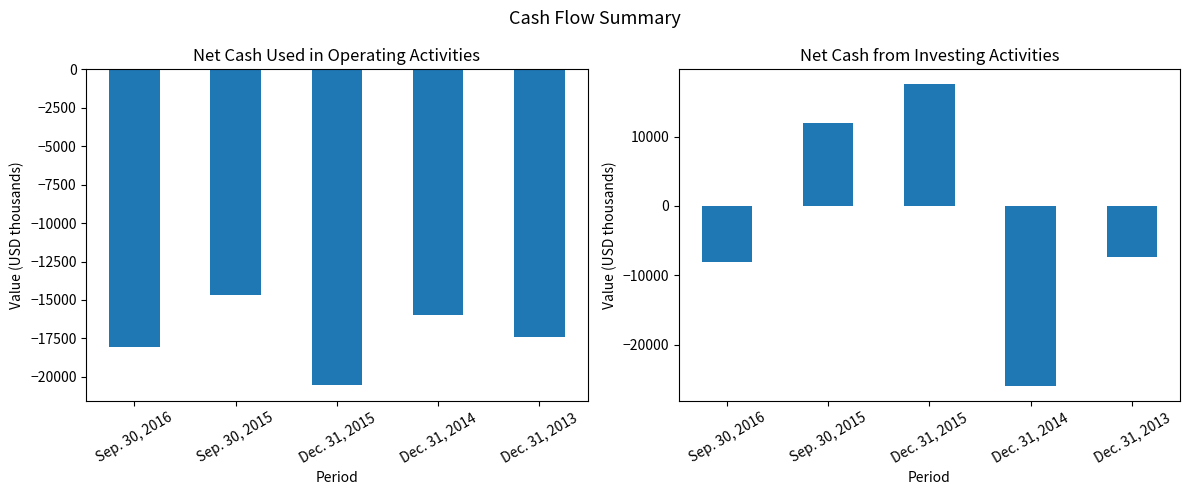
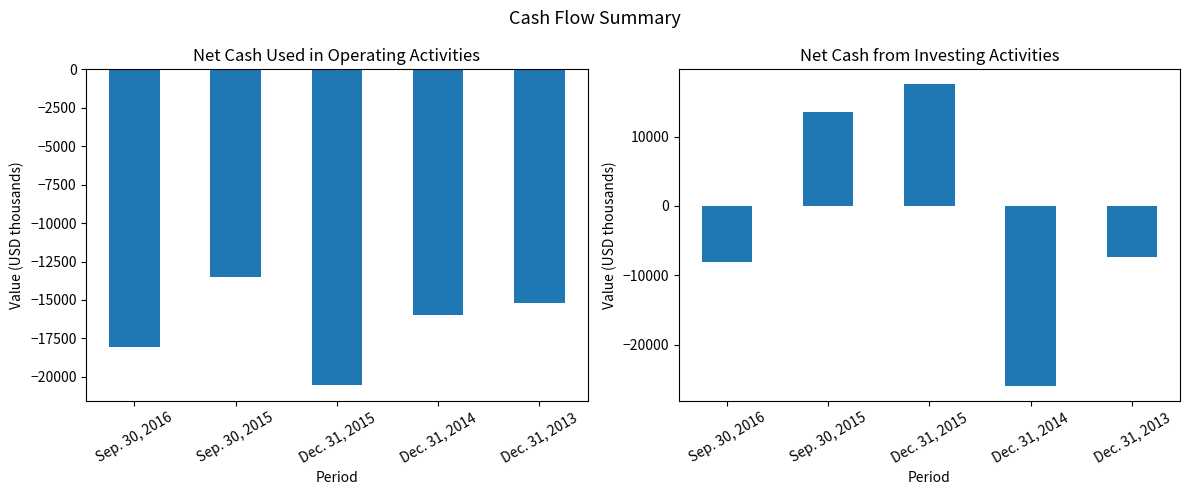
  {
    "Net Cash Used in Operating Activities": {
      "Sep. 30, 2016": -18100,
-     "Sep. 30, 2015": -14700,
+     "Sep. 30, 2015": -13500,
      "Dec. 31, 2015": -20500,
      "Dec. 31, 2014": -16000,
-     "Dec. 31, 2013": -17400
+     "Dec. 31, 2013": -15200
    },
    "Net Cash from Investing Activities": {
      "Sep. 30, 2016": -8000,
-     "Sep. 30, 2015": 12000,
+     "Sep. 30, 2015": 13000,
      "Dec. 31, 2015": 18000,
      "Dec. 31, 2014": -26000,
      "Dec. 31, 2013": -7000
    }
  }
